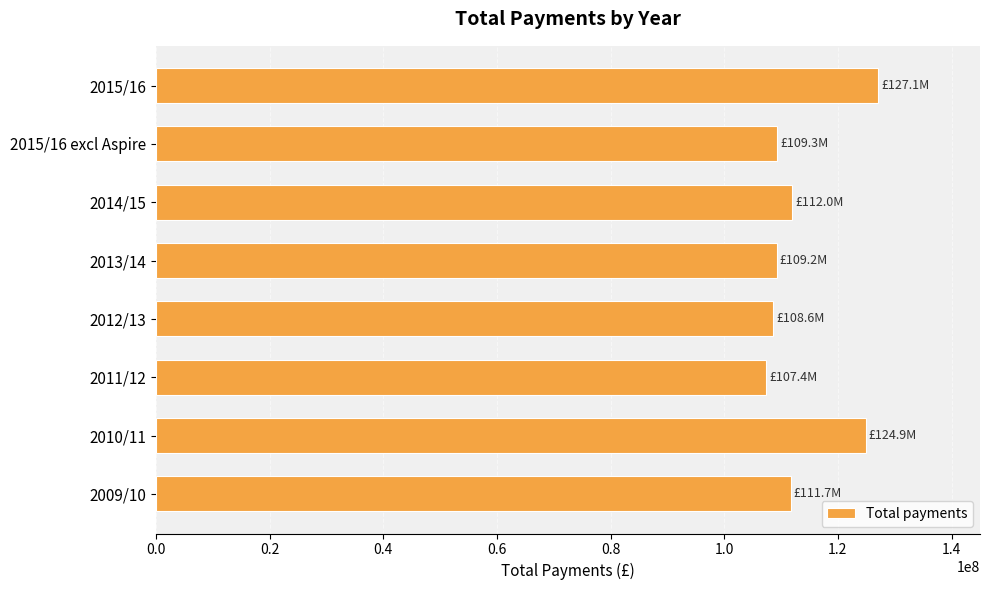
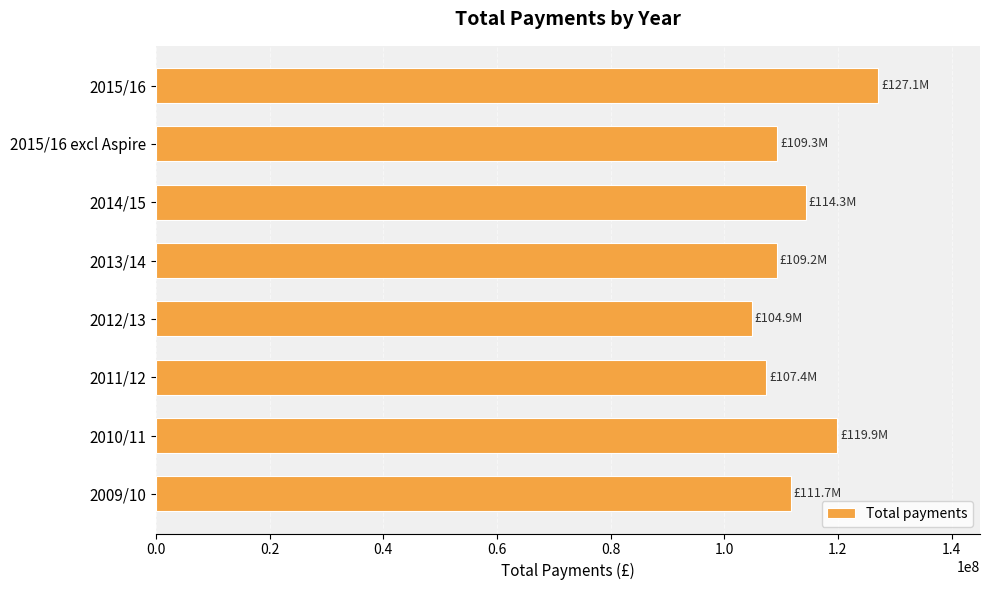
  {
    "2015/16": "£127.1M",
    "2015/16 excl Aspire": "£109.3M",
-   "2014/15": "£112.0M",
+   "2014/15": "£114.3M",
    "2013/14": "£109.2M",
-   "2012/13": "£108.6M",
+   "2012/13": "£104.9M",
    "2011/12": "£107.4M",
-   "2010/11": "£124.9M",
+   "2010/11": "£119.9M",
    "2009/10": "£111.7M"
  }
